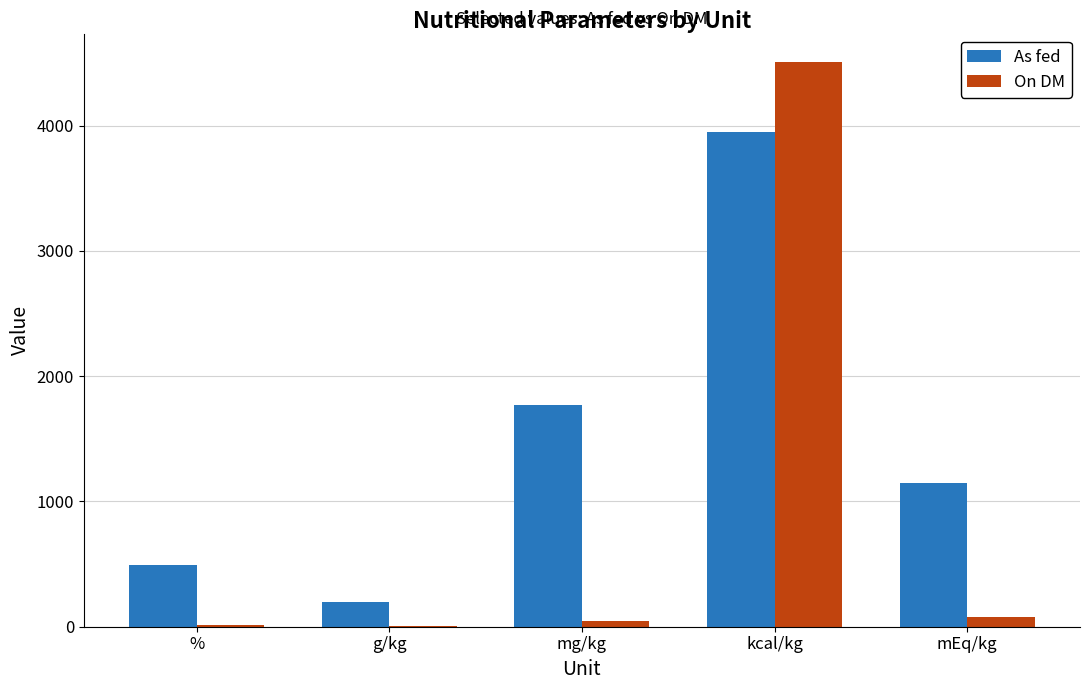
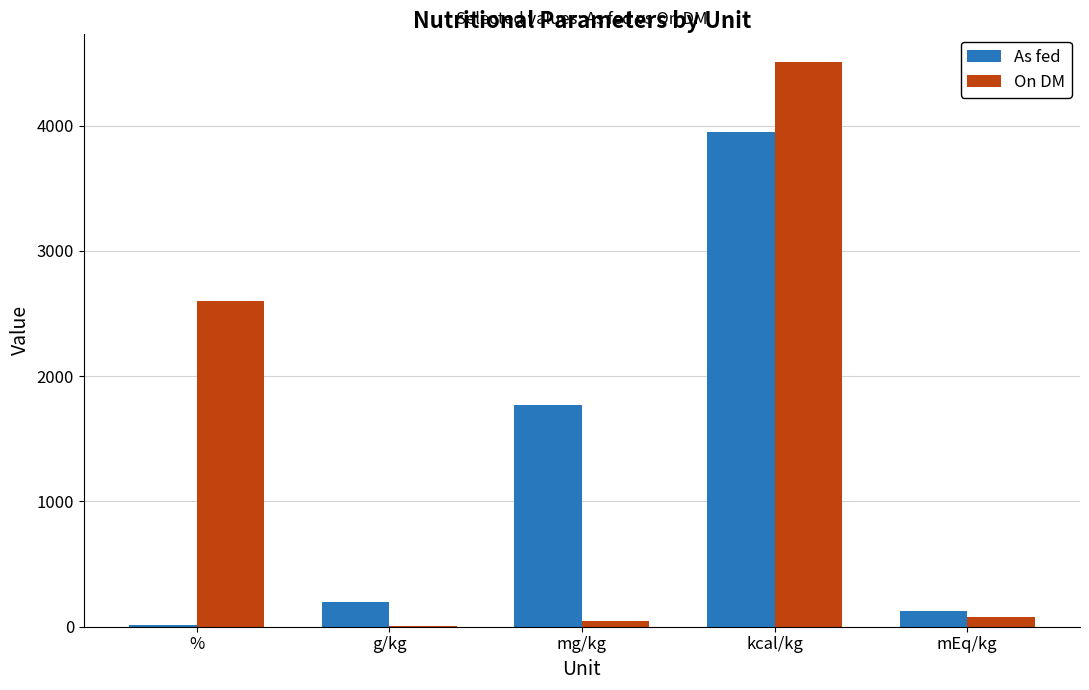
  {
    "As fed": {
-     "%": 490,
+     "%": 10,
      "g/kg": 200,
      "mg/kg": 1770,
      "kcal/kg": 3950,
-     "mEq/kg": 1150
+     "mEq/kg": 130
    },
    "On DM": {
-     "%": 20,
+     "%": 2600,
      "mg/kg": 50,
      "kcal/kg": 4510,
      "mEq/kg": 80
    }
  }
